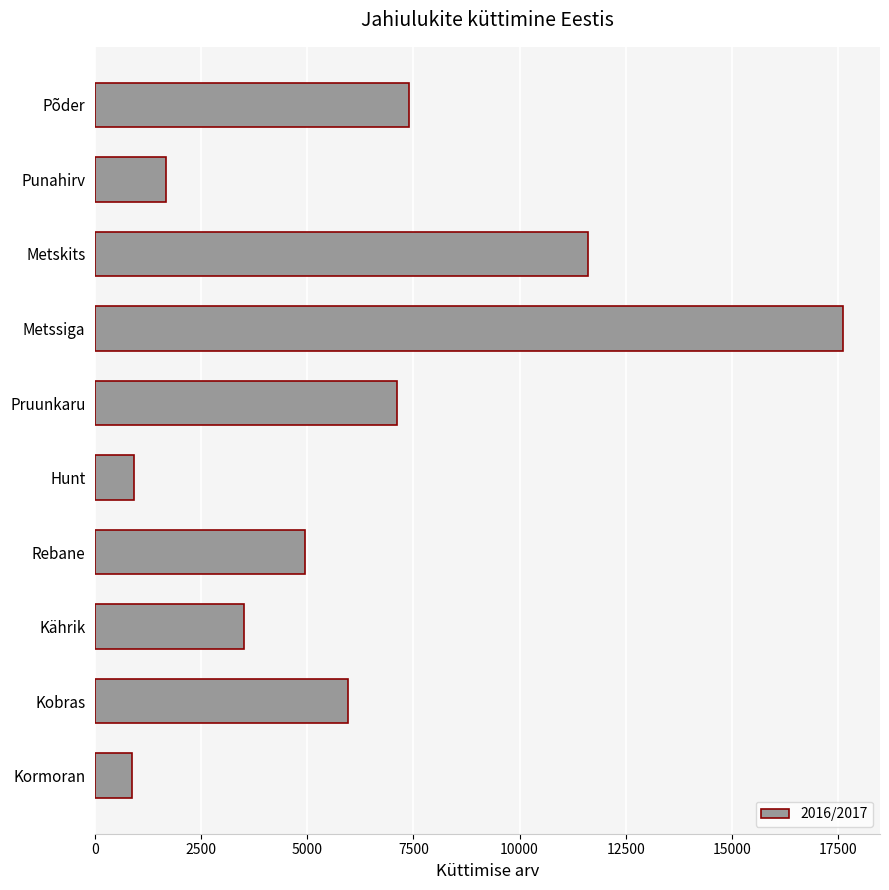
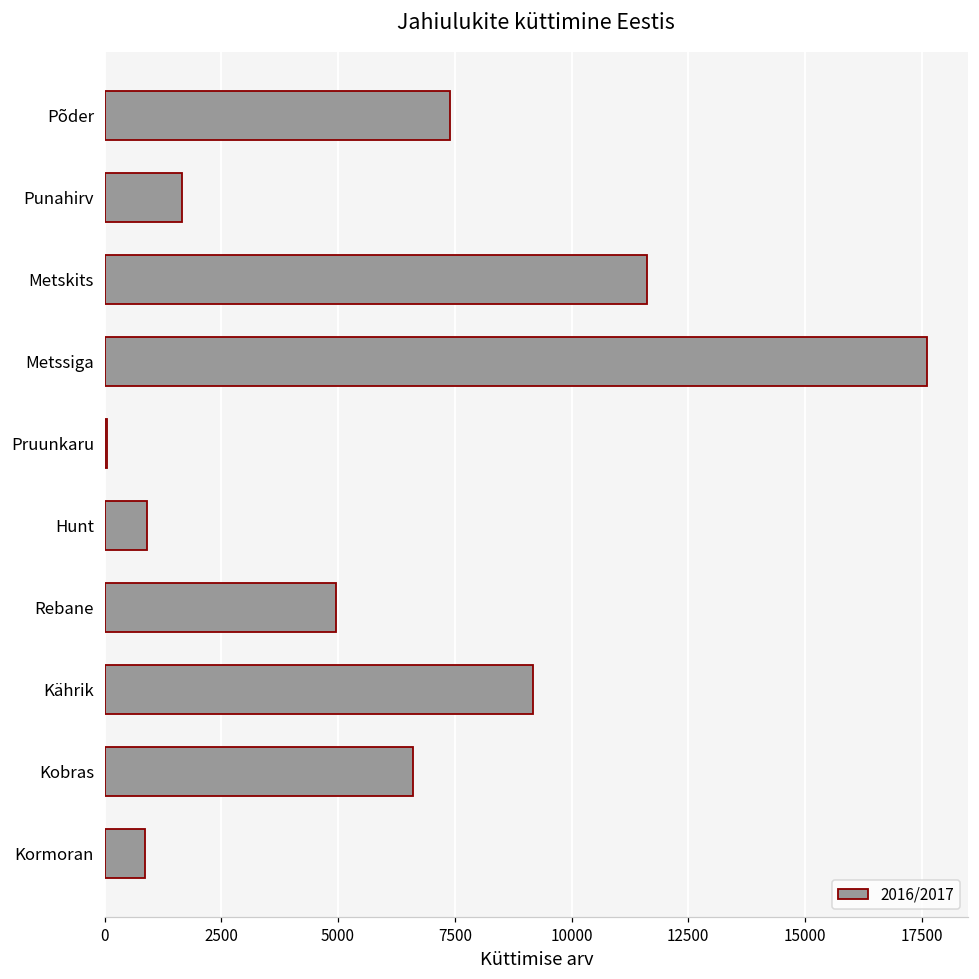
  {
    "Põder": 7400,
    "Punahirv": 1700,
    "Metskits": 11600,
    "Metssiga": 17600,
-   "Pruunkaru": 7100,
+   "Pruunkaru": 100,
    "Hunt": 900,
    "Rebane": 5000,
-   "Kährik": 3500,
-   "Kobras": 5900,
+   "Kährik": 9200,
+   "Kobras": 6600,
    "Kormoran": 900
  }
